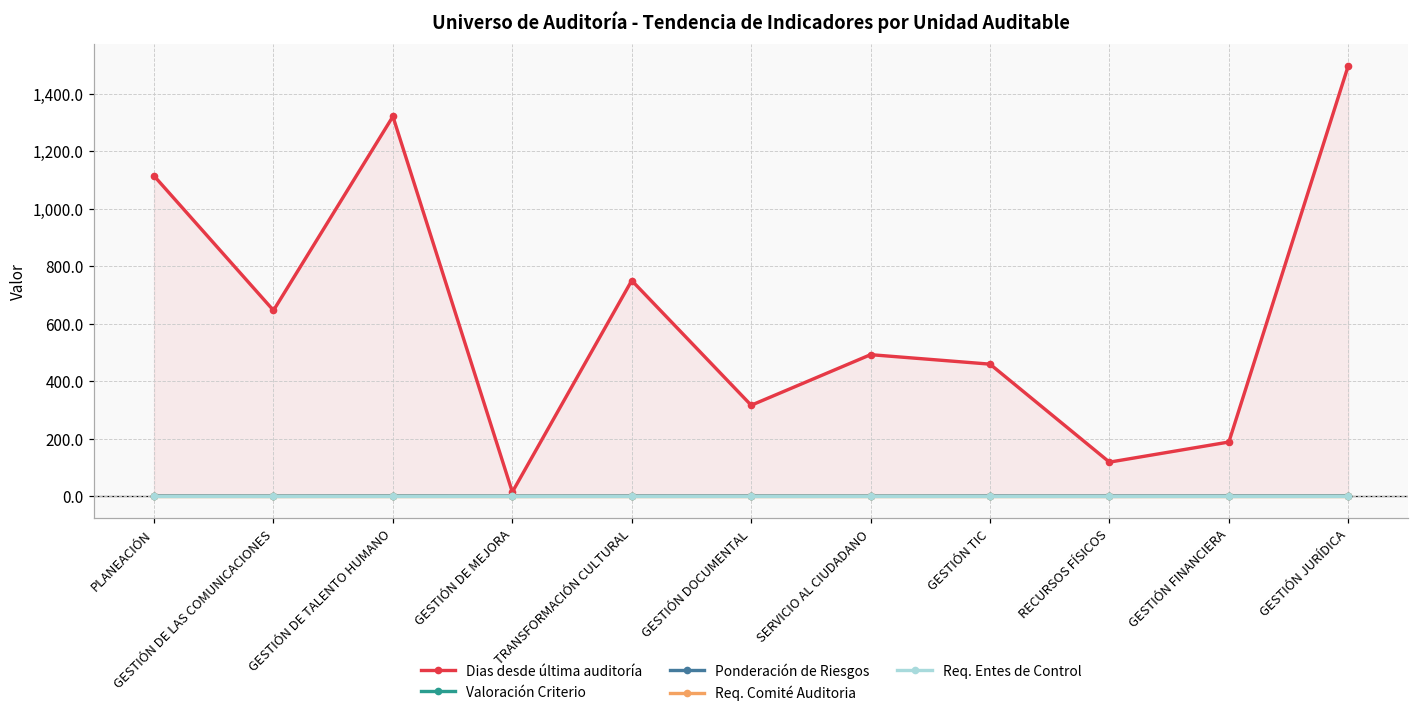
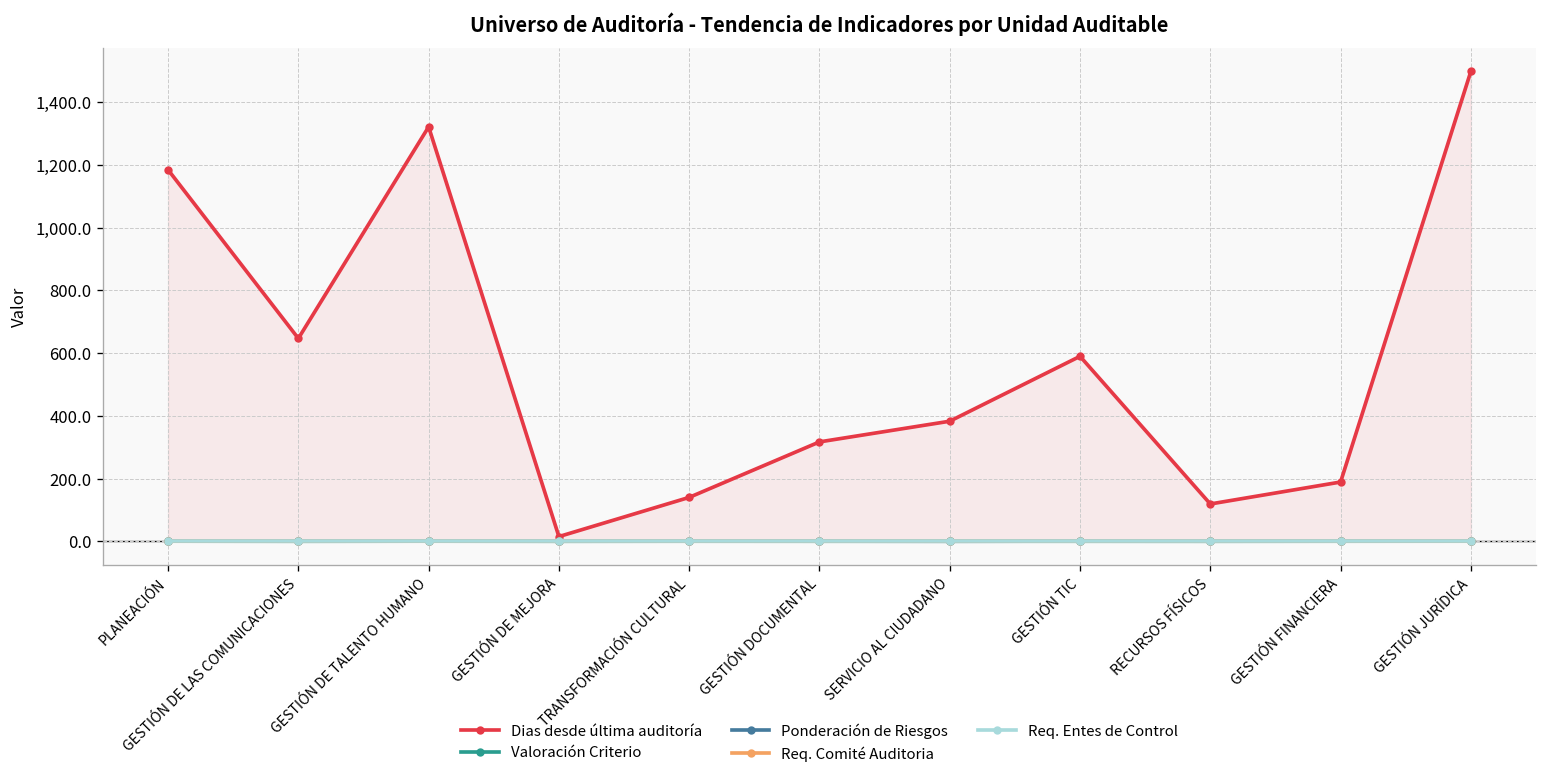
  {
    "Dias desde última auditoría": {
-     "PLANEACIÓN": "1,120",
+     "PLANEACIÓN": "1,190",
      "GESTIÓN DE LAS COMUNICACIONES": "650",
      "GESTIÓN DE TALENTO HUMANO": "1,320",
      "GESTIÓN DE MEJORA": "20",
-     "TRANSFORMACIÓN CULTURAL": "750",
+     "TRANSFORMACIÓN CULTURAL": "140",
      "GESTIÓN DOCUMENTAL": "320",
-     "SERVICIO AL CIUDADANO": "490",
-     "GESTIÓN TIC": "460",
+     "SERVICIO AL CIUDADANO": "380",
+     "GESTIÓN TIC": "590",
      "RECURSOS FÍSICOS": "120",
      "GESTIÓN FINANCIERA": "190",
      "GESTIÓN JURÍDICA": "1,500"
    },
    "Req. Entes de Control": {
      "PLANEACIÓN": "0",
      "GESTIÓN DE LAS COMUNICACIONES": "0",
      "GESTIÓN DE TALENTO HUMANO": "0",
      "GESTIÓN DE MEJORA": "0",
      "TRANSFORMACIÓN CULTURAL": "0",
      "GESTIÓN DOCUMENTAL": "0",
      "SERVICIO AL CIUDADANO": "0",
      "GESTIÓN TIC": "0",
      "RECURSOS FÍSICOS": "0",
      "GESTIÓN FINANCIERA": "0",
      "GESTIÓN JURÍDICA": "0"
    }
  }
